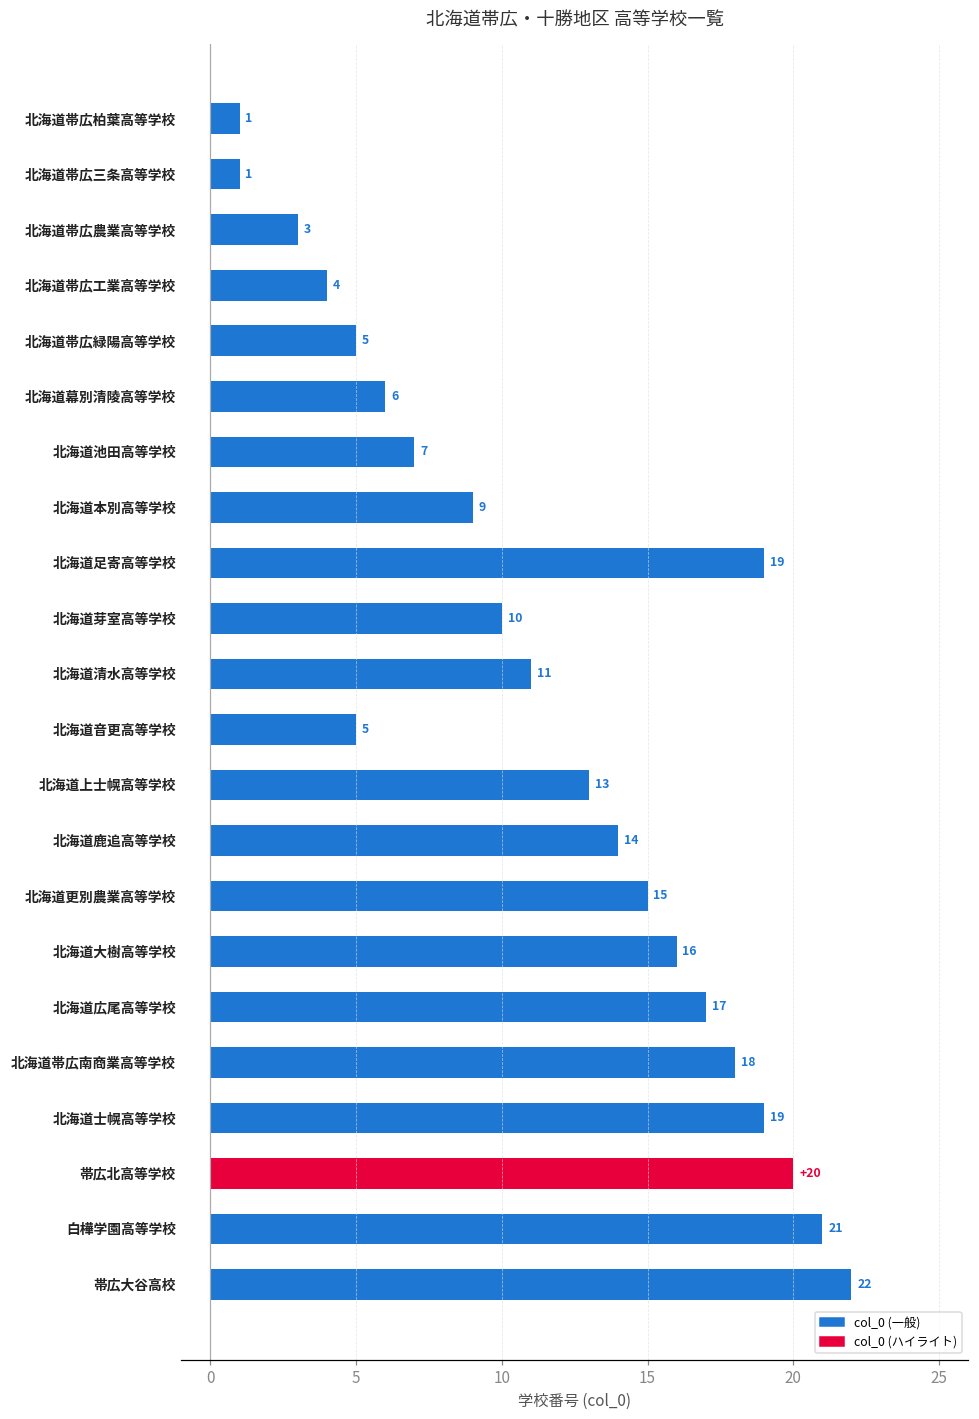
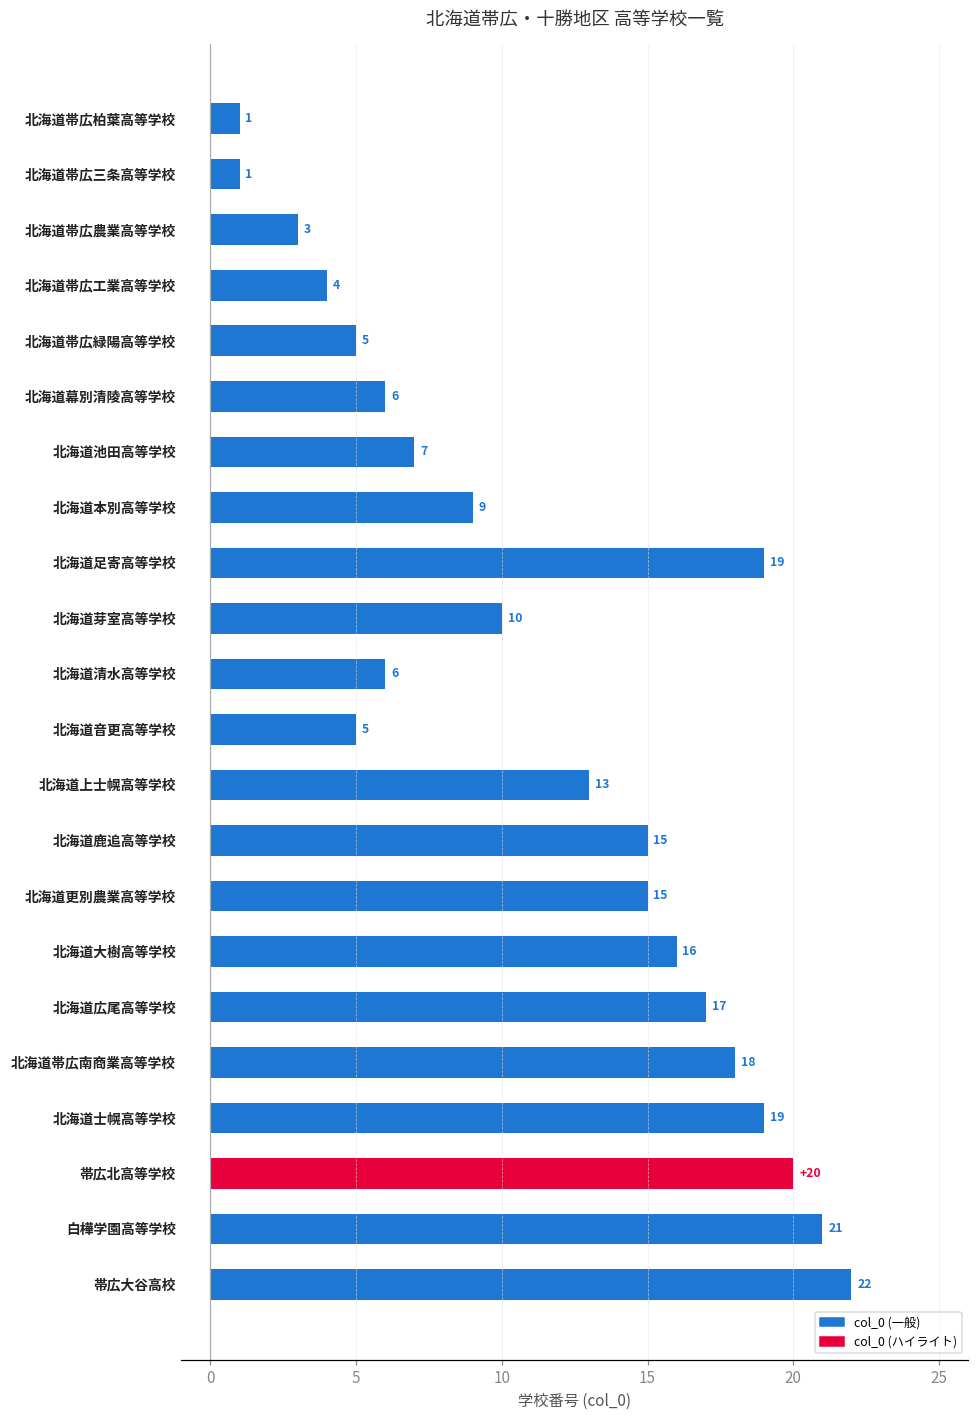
  {
    "北海道帯広柏葉高等学校": "1",
    "北海道帯広三条高等学校": "1",
    "北海道帯広農業高等学校": "3",
    "北海道帯広工業高等学校": "4",
    "北海道帯広緑陽高等学校": "5",
    "北海道幕別清陵高等学校": "6",
    "北海道池田高等学校": "7",
    "北海道本別高等学校": "9",
    "北海道足寄高等学校": "19",
    "北海道芽室高等学校": "10",
-   "北海道清水高等学校": "11",
+   "北海道清水高等学校": "6",
    "北海道音更高等学校": "5",
    "北海道上士幌高等学校": "13",
-   "北海道鹿追高等学校": "14",
+   "北海道鹿追高等学校": "15",
    "北海道更別農業高等学校": "15",
    "北海道大樹高等学校": "16",
    "北海道広尾高等学校": "17",
    "北海道帯広南商業高等学校": "18",
    "北海道士幌高等学校": "19",
    "帯広北高等学校": "+20",
    "白樺学園高等学校": "21",
    "帯広大谷高校": "22"
  }
